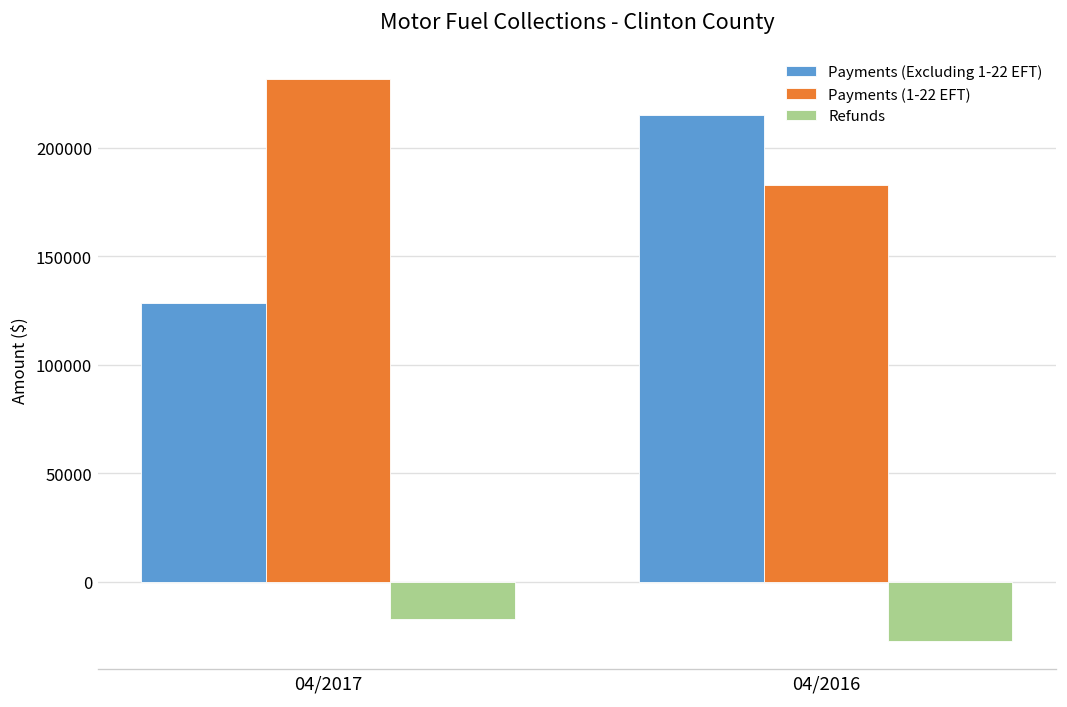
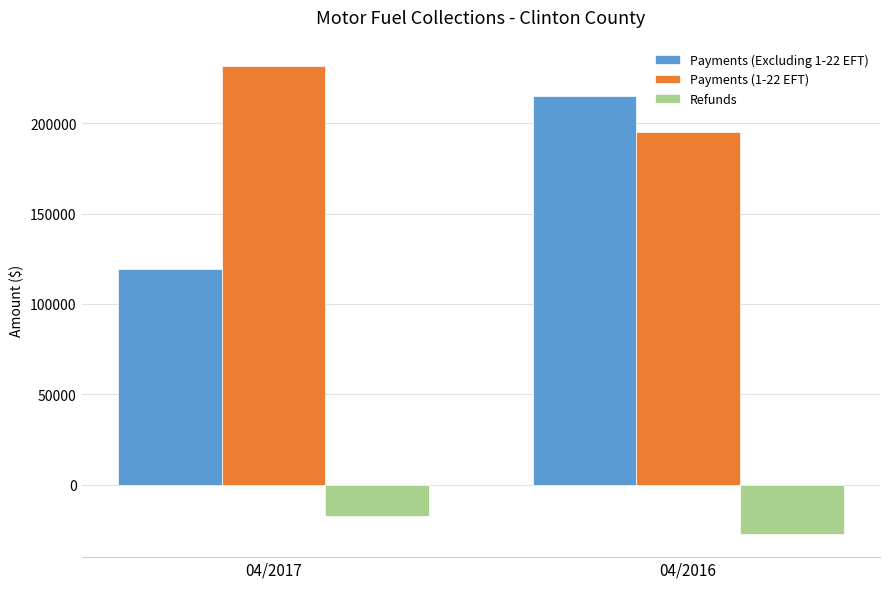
  {
    "Payments (Excluding 1-22 EFT)": {
-     "04/2017": 129000,
+     "04/2017": 119000,
      "04/2016": 215000
    },
    "Payments (1-22 EFT)": {
      "04/2017": 232000,
-     "04/2016": 183000
+     "04/2016": 195000
    },
    "Refunds": {
      "04/2017": -17000,
      "04/2016": -27000
    }
  }
